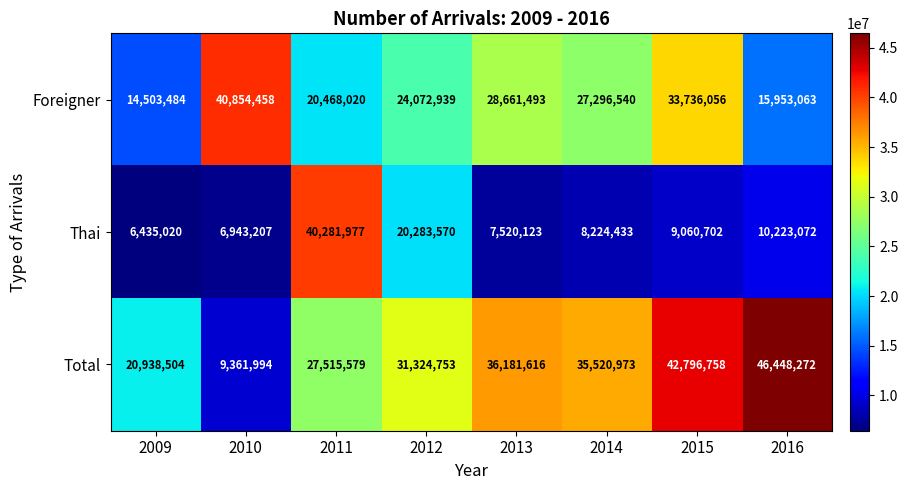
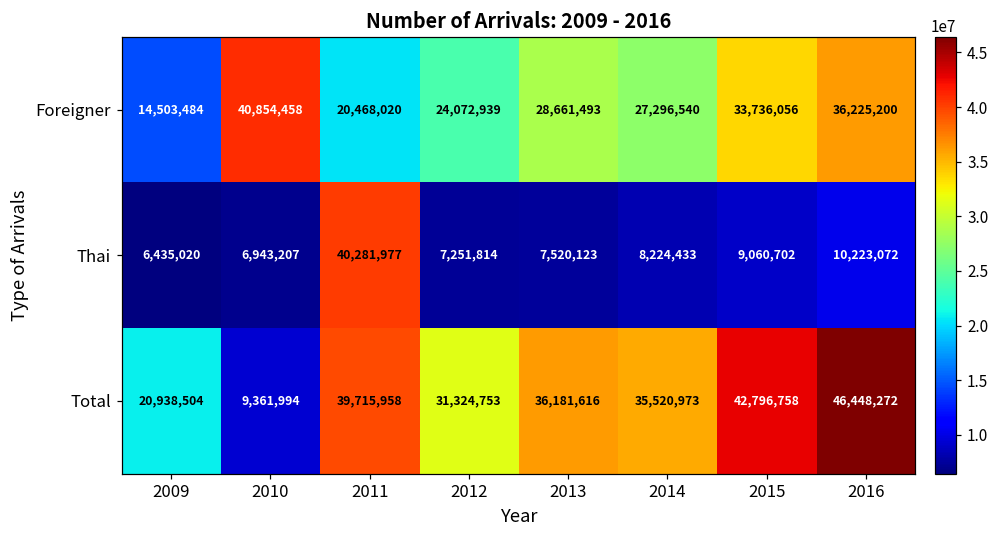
  {
    "Foreigner": {
      "2009": "14,503,484",
      "2010": "40,854,458",
      "2011": "20,468,020",
      "2012": "24,072,939",
      "2013": "28,661,493",
      "2014": "27,296,540",
      "2015": "33,736,056",
-     "2016": "15,953,063"
+     "2016": "36,225,200"
    },
    "Thai": {
      "2009": "6,435,020",
      "2010": "6,943,207",
      "2011": "40,281,977",
-     "2012": "20,283,570",
+     "2012": "7,251,814",
      "2013": "7,520,123",
      "2014": "8,224,433",
      "2015": "9,060,702",
      "2016": "10,223,072"
    },
    "Total": {
      "2009": "20,938,504",
      "2010": "9,361,994",
-     "2011": "27,515,579",
+     "2011": "39,715,958",
      "2012": "31,324,753",
      "2013": "36,181,616",
      "2014": "35,520,973",
      "2015": "42,796,758",
      "2016": "46,448,272"
    }
  }
